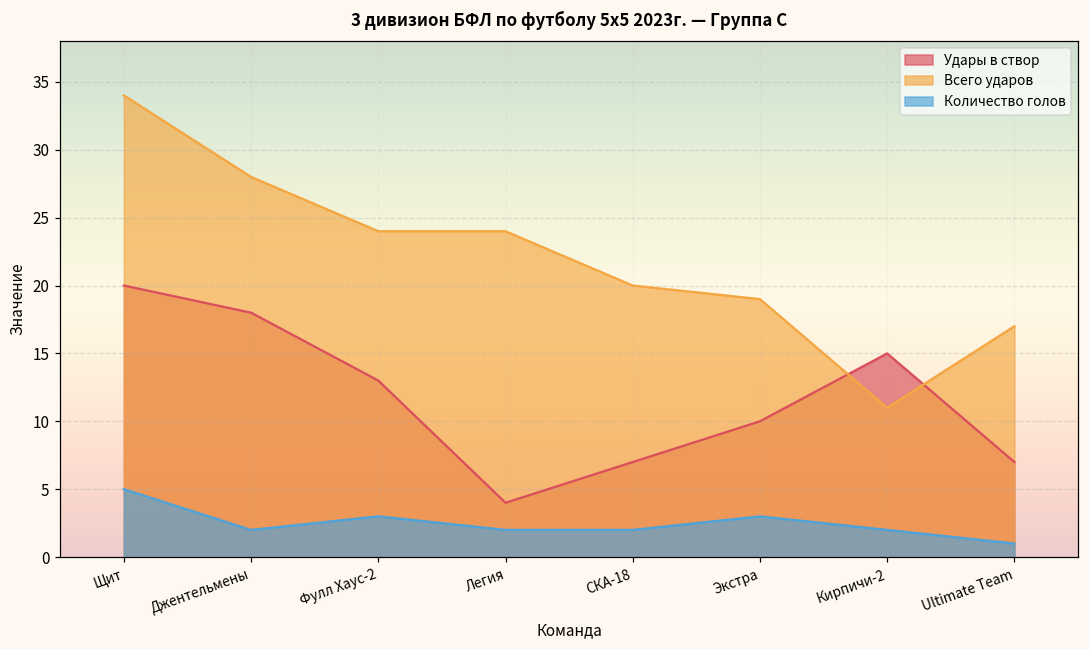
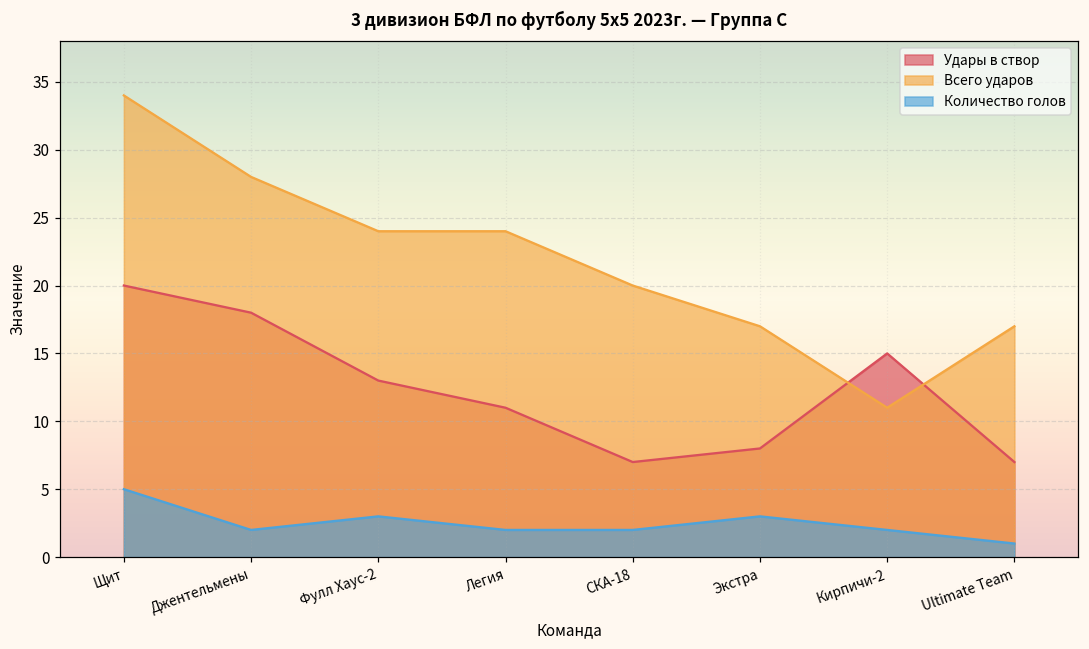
  {
    "Удары в створ": {
      "Щит": 20,
      "Джентельмены": 18,
      "Фулл Хаус-2": 13,
-     "Легия": 4,
+     "Легия": 11,
      "СКА-18": 7,
-     "Экстра": 10,
+     "Экстра": 8,
      "Кирпичи-2": 15,
      "Ultimate Team": 7
    },
    "Всего ударов": {
      "Щит": 34,
      "Джентельмены": 28,
      "Фулл Хаус-2": 24,
      "Легия": 24,
      "СКА-18": 20,
-     "Экстра": 19,
+     "Экстра": 17,
      "Кирпичи-2": 11,
      "Ultimate Team": 17
    },
    "Количество голов": {
      "Щит": 5,
      "Джентельмены": 2,
      "Фулл Хаус-2": 3,
      "Легия": 2,
      "СКА-18": 2,
      "Экстра": 3,
      "Кирпичи-2": 2,
      "Ultimate Team": 1
    }
  }
